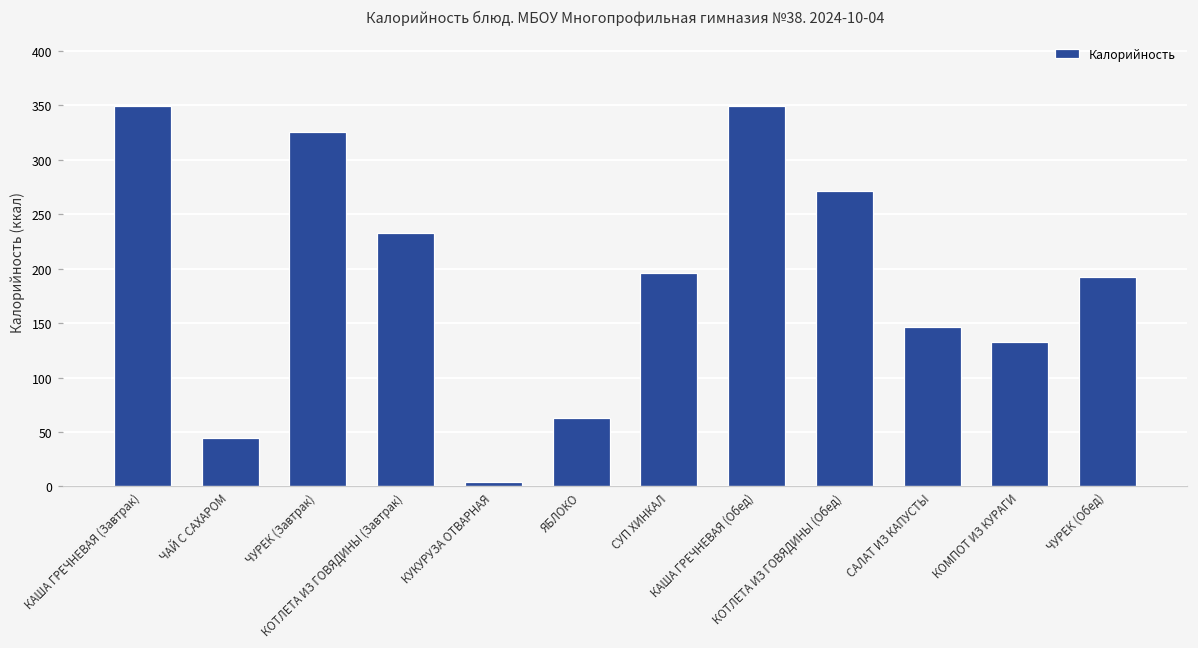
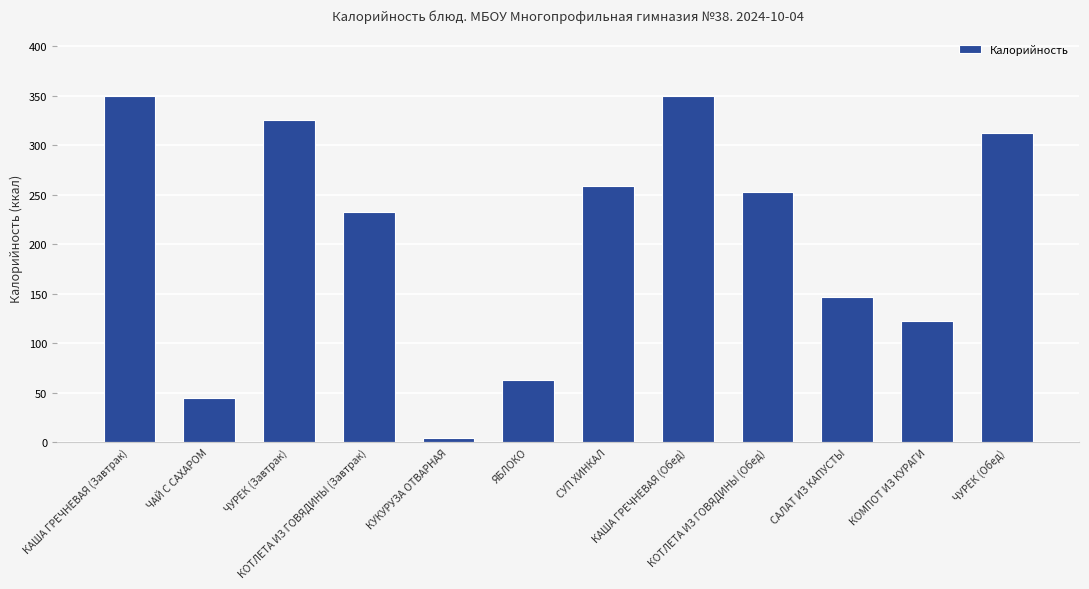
  {
    "КАША ГРЕЧНЕВАЯ (Завтрак)": 350,
    "ЧАЙ С САХАРОМ": 40,
    "ЧУРЕК (Завтрак)": 330,
    "КОТЛЕТА ИЗ ГОВЯДИНЫ (Завтрак)": 230,
    "КУКУРУЗА ОТВАРНАЯ": 0,
    "ЯБЛОКО": 60,
-   "СУП ХИНКАЛ": 200,
+   "СУП ХИНКАЛ": 260,
    "КАША ГРЕЧНЕВАЯ (Обед)": 350,
-   "КОТЛЕТА ИЗ ГОВЯДИНЫ (Обед)": 270,
+   "КОТЛЕТА ИЗ ГОВЯДИНЫ (Обед)": 250,
    "САЛАТ ИЗ КАПУСТЫ": 150,
-   "КОМПОТ ИЗ КУРАГИ": 130,
-   "ЧУРЕК (Обед)": 190
+   "КОМПОТ ИЗ КУРАГИ": 120,
+   "ЧУРЕК (Обед)": 310
  }
